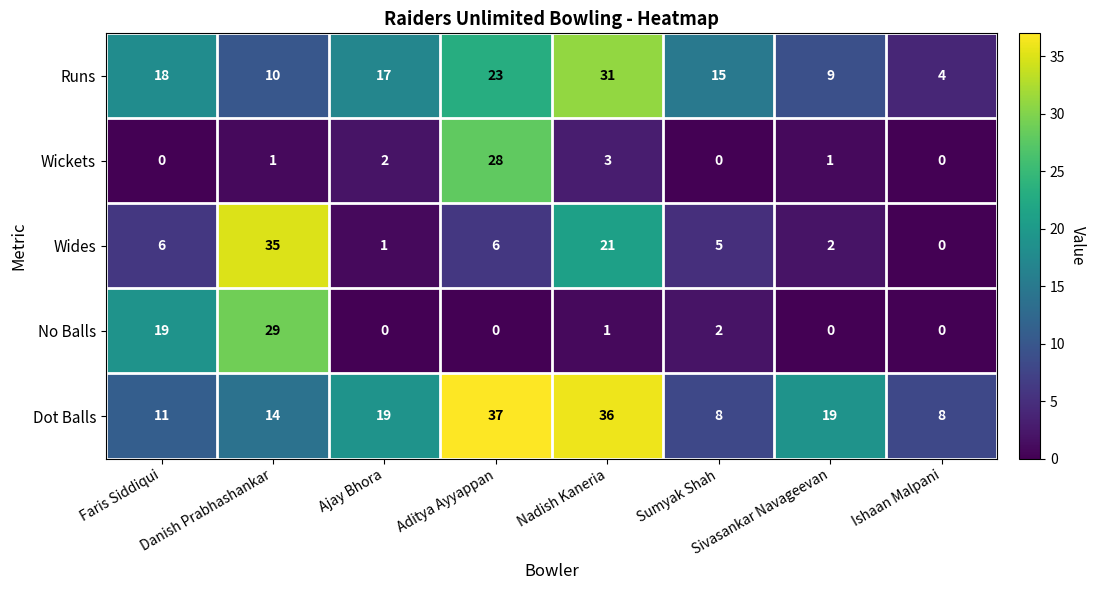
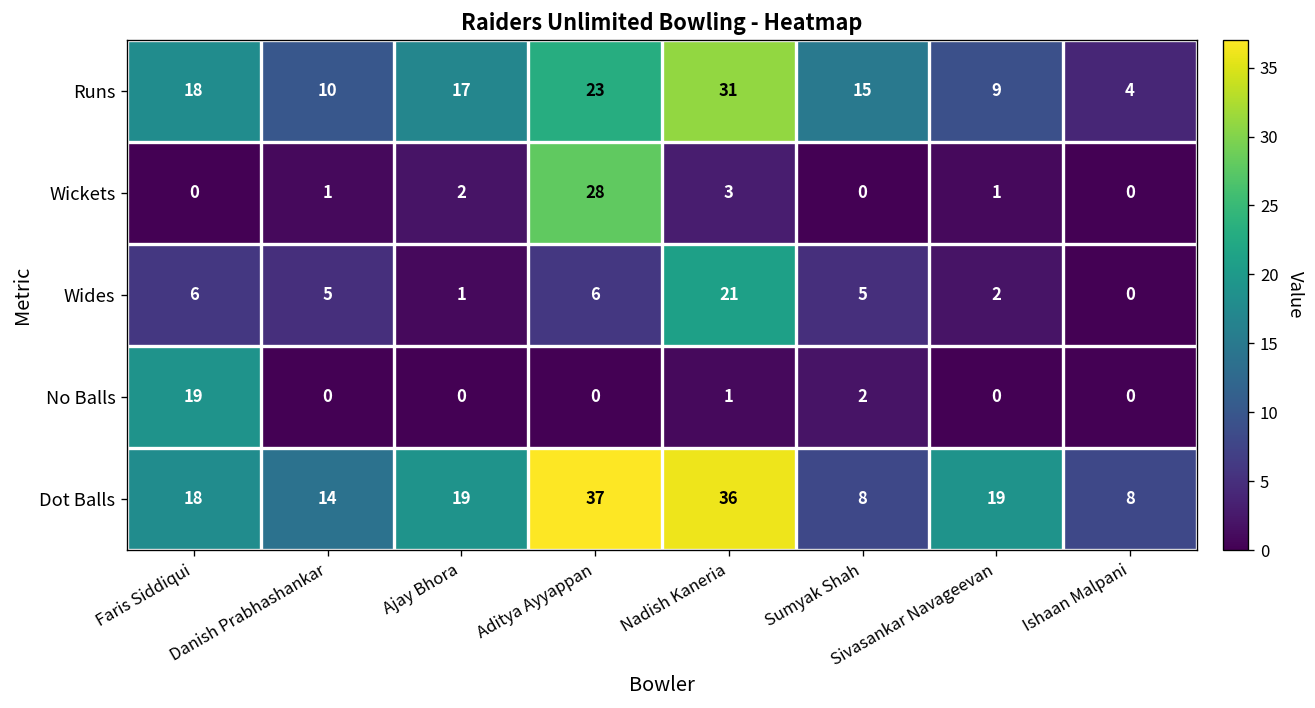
  {
    "Runs": {
      "Faris Siddiqui": 18,
      "Danish Prabhashankar": 10,
      "Ajay Bhora": 17,
      "Aditya Ayyappan": 23,
      "Nadish Kaneria": 31,
      "Sumyak Shah": 15,
      "Sivasankar Navageevan": 9,
      "Ishaan Malpani": 4
    },
    "Wickets": {
      "Faris Siddiqui": 0,
      "Danish Prabhashankar": 1,
      "Ajay Bhora": 2,
      "Aditya Ayyappan": 28,
      "Nadish Kaneria": 3,
      "Sumyak Shah": 0,
      "Sivasankar Navageevan": 1,
      "Ishaan Malpani": 0
    },
    "Wides": {
      "Faris Siddiqui": 6,
-     "Danish Prabhashankar": 35,
+     "Danish Prabhashankar": 5,
      "Ajay Bhora": 1,
      "Aditya Ayyappan": 6,
      "Nadish Kaneria": 21,
      "Sumyak Shah": 5,
      "Sivasankar Navageevan": 2,
      "Ishaan Malpani": 0
    },
    "No Balls": {
      "Faris Siddiqui": 19,
-     "Danish Prabhashankar": 29,
+     "Danish Prabhashankar": 0,
      "Ajay Bhora": 0,
      "Aditya Ayyappan": 0,
      "Nadish Kaneria": 1,
      "Sumyak Shah": 2,
      "Sivasankar Navageevan": 0,
      "Ishaan Malpani": 0
    },
    "Dot Balls": {
-     "Faris Siddiqui": 11,
+     "Faris Siddiqui": 18,
      "Danish Prabhashankar": 14,
      "Ajay Bhora": 19,
      "Aditya Ayyappan": 37,
      "Nadish Kaneria": 36,
      "Sumyak Shah": 8,
      "Sivasankar Navageevan": 19,
      "Ishaan Malpani": 8
    }
  }
